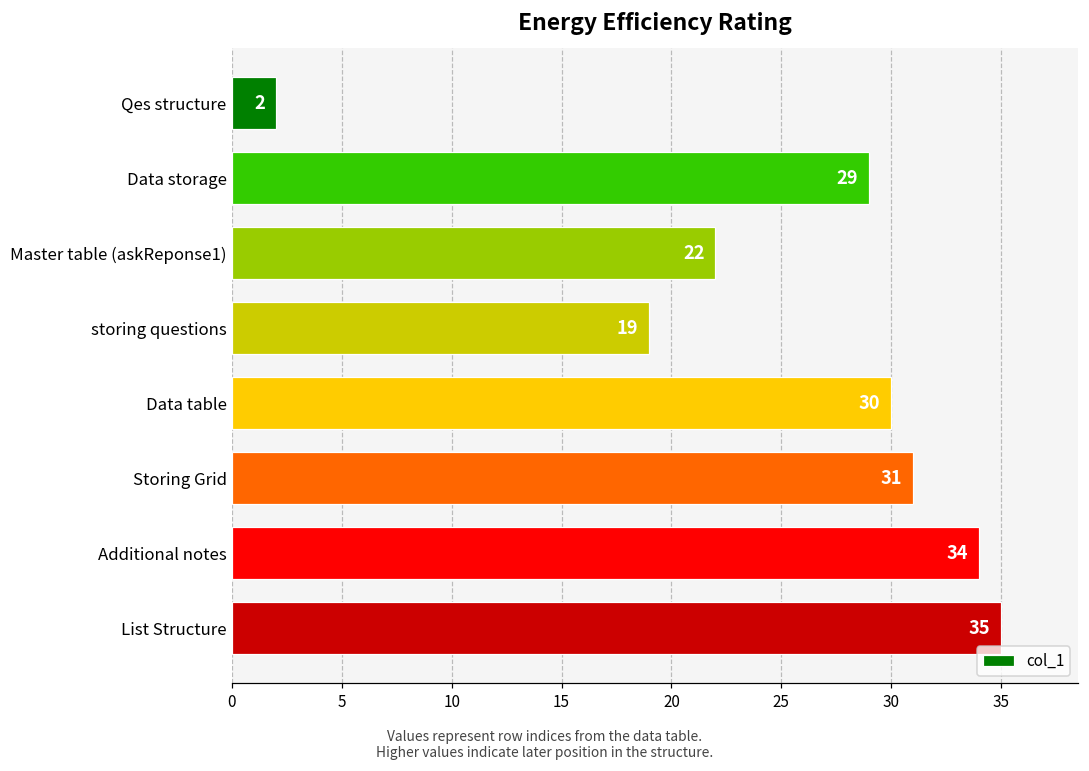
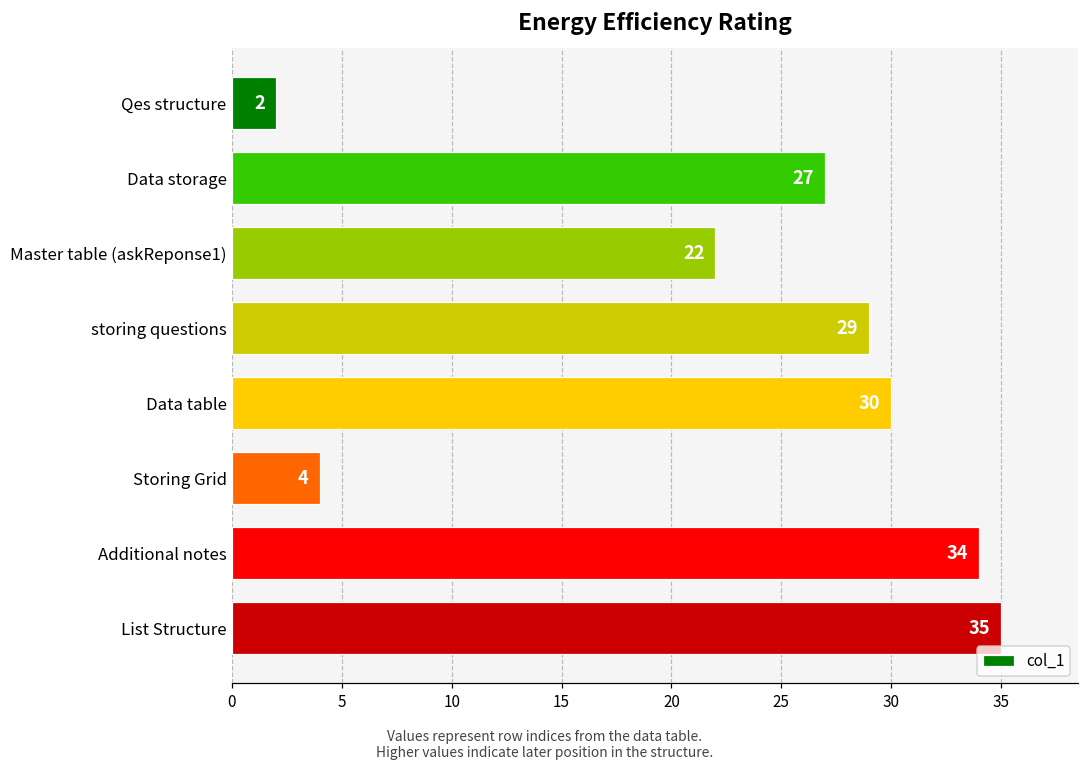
  {
    "Qes structure": 2,
-   "Data storage": 29,
+   "Data storage": 27,
    "Master table (askReponse1)": 22,
-   "storing questions": 19,
+   "storing questions": 29,
    "Data table": 30,
-   "Storing Grid": 31,
+   "Storing Grid": 4,
    "Additional notes": 34,
    "List Structure": 35
  }
